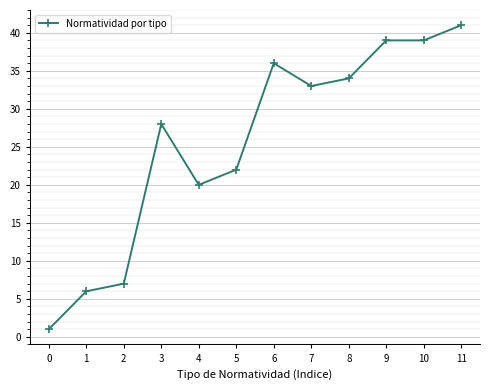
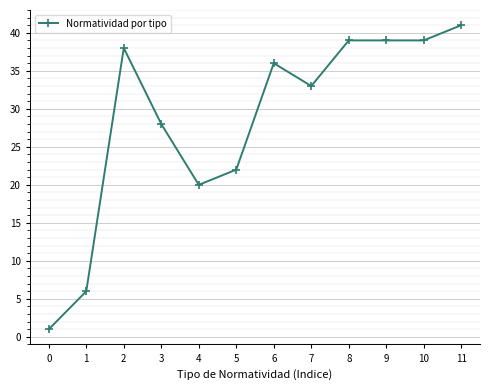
  {
    "0": 1,
    "1": 6,
-   "2": 7,
+   "2": 38,
    "3": 28,
    "4": 20,
    "5": 22,
    "6": 36,
    "7": 33,
-   "8": 34,
+   "8": 39,
    "9": 39,
    "10": 39,
    "11": 41
  }
